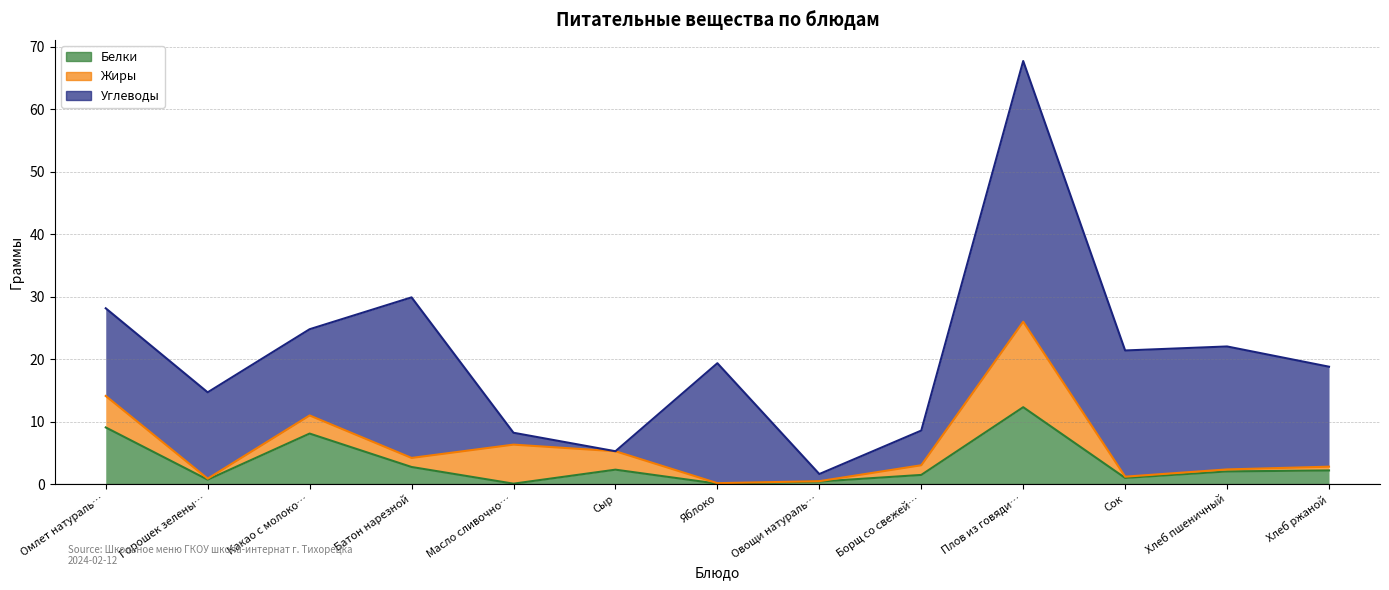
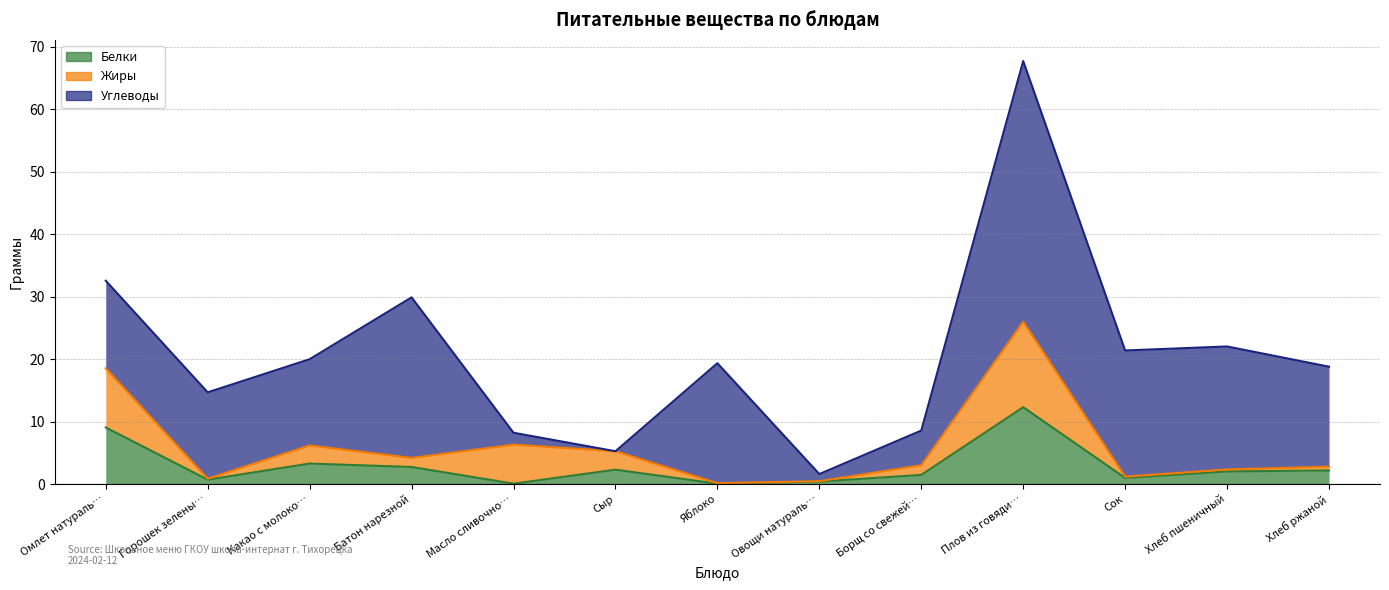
  {
    "Белки": {
      "Омлет натураль…": 9,
-     "Какао с молоко…": 8,
+     "Какао с молоко…": 3,
      "Батон нарезной": 3,
      "Масло сливочно…": 0,
      "Сыр": 2,
      "Борщ со свежей…": 1,
      "Плов из говяди…": 12,
      "Хлеб ржаной": 2
    },
    "Жиры": {
-     "Омлет натураль…": 5,
+     "Омлет натураль…": 9,
      "Какао с молоко…": 3,
      "Батон нарезной": 1,
      "Масло сливочно…": 6,
      "Борщ со свежей…": 2,
      "Плов из говяди…": 14,
      "Хлеб ржаной": 1
    },
    "Углеводы": {
      "Омлет натураль…": 14,
      "Горошек зелены…": 14,
      "Какао с молоко…": 14,
      "Батон нарезной": 26,
      "Масло сливочно…": 2,
      "Яблоко": 19,
      "Овощи натураль…": 1,
      "Борщ со свежей…": 6,
      "Плов из говяди…": 42,
      "Сок": 20,
      "Хлеб пшеничный": 20,
      "Хлеб ржаной": 16
    }
  }
